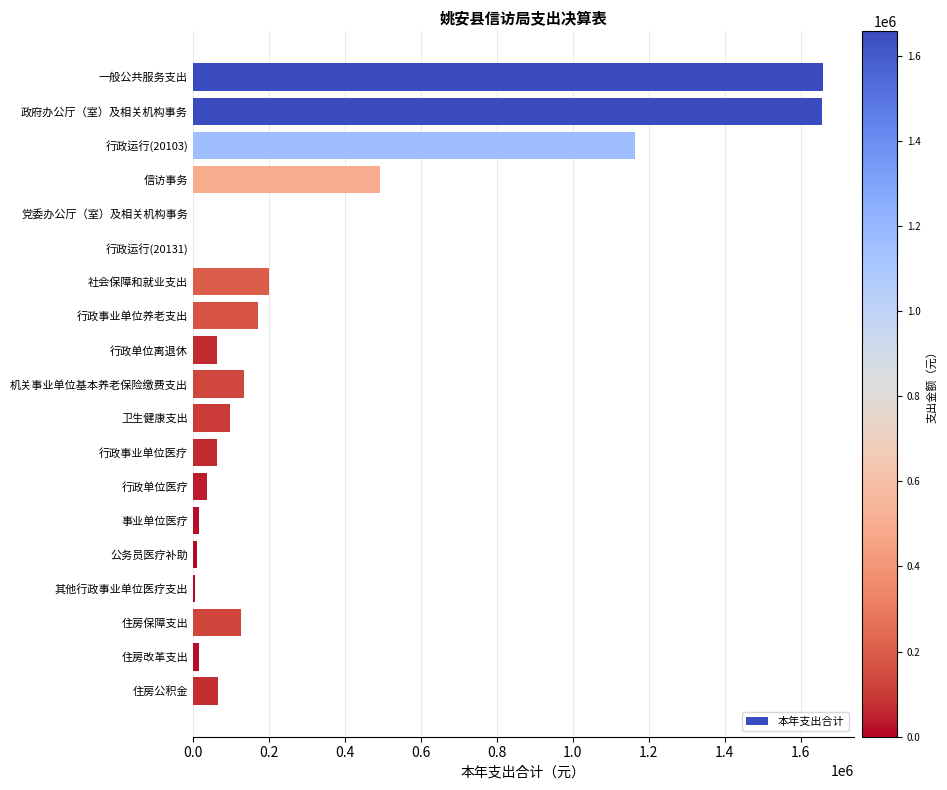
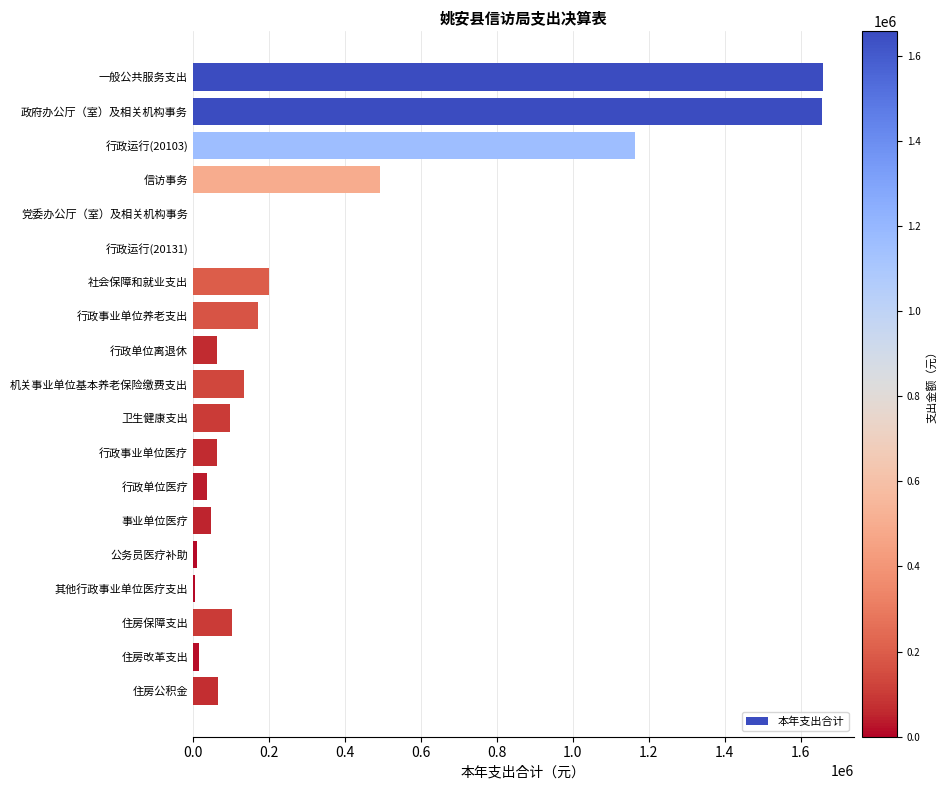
  {
    "一般公共服务支出": 1660000,
    "政府办公厅（室）及相关机构事务": 1660000,
    "行政运行(20103)": 1160000,
    "信访事务": 490000,
    "社会保障和就业支出": 200000,
    "行政事业单位养老支出": 170000,
    "行政单位离退休": 60000,
    "机关事业单位基本养老保险缴费支出": 140000,
    "卫生健康支出": 100000,
    "行政事业单位医疗": 60000,
    "行政单位医疗": 40000,
-   "事业单位医疗": 20000,
+   "事业单位医疗": 50000,
    "公务员医疗补助": 10000,
    "其他行政事业单位医疗支出": 10000,
-   "住房保障支出": 130000,
+   "住房保障支出": 100000,
    "住房改革支出": 20000,
    "住房公积金": 70000
  }
